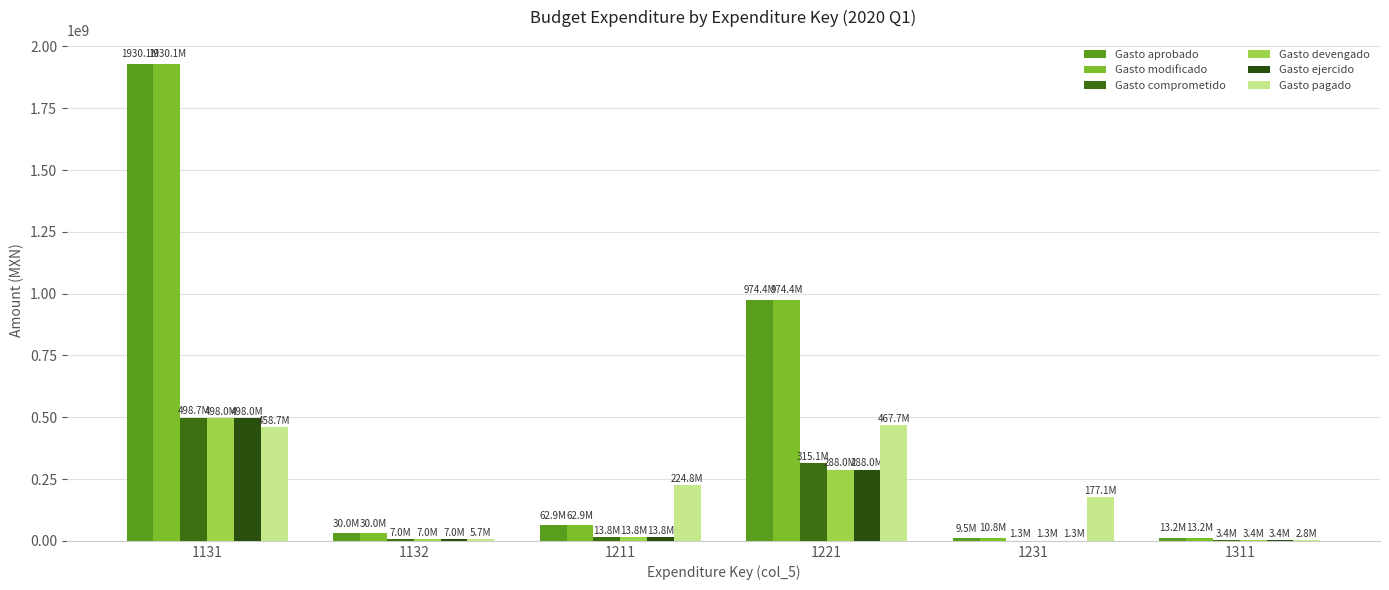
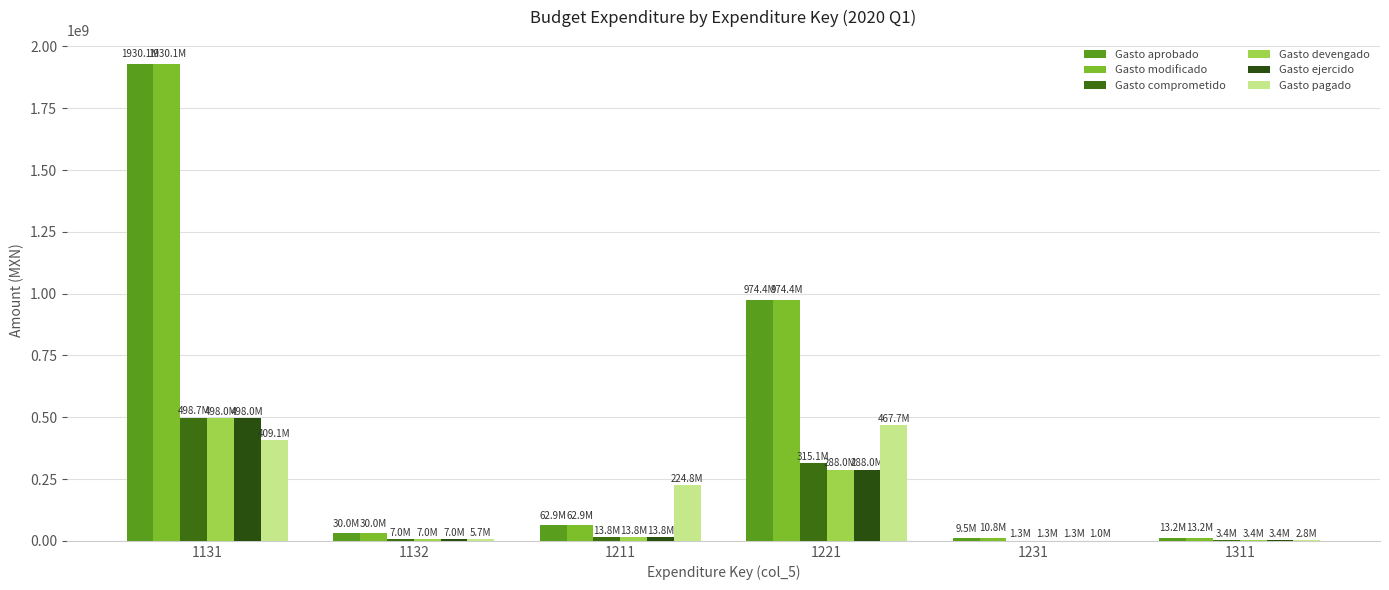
  {
    "Gasto pagado": {
-     "1131": "458.7M",
+     "1131": "409.1M",
      "1132": "5.7M",
      "1211": "224.8M",
      "1221": "467.7M",
-     "1231": "177.1M",
+     "1231": "1.0M",
      "1311": "2.8M"
    }
  }
